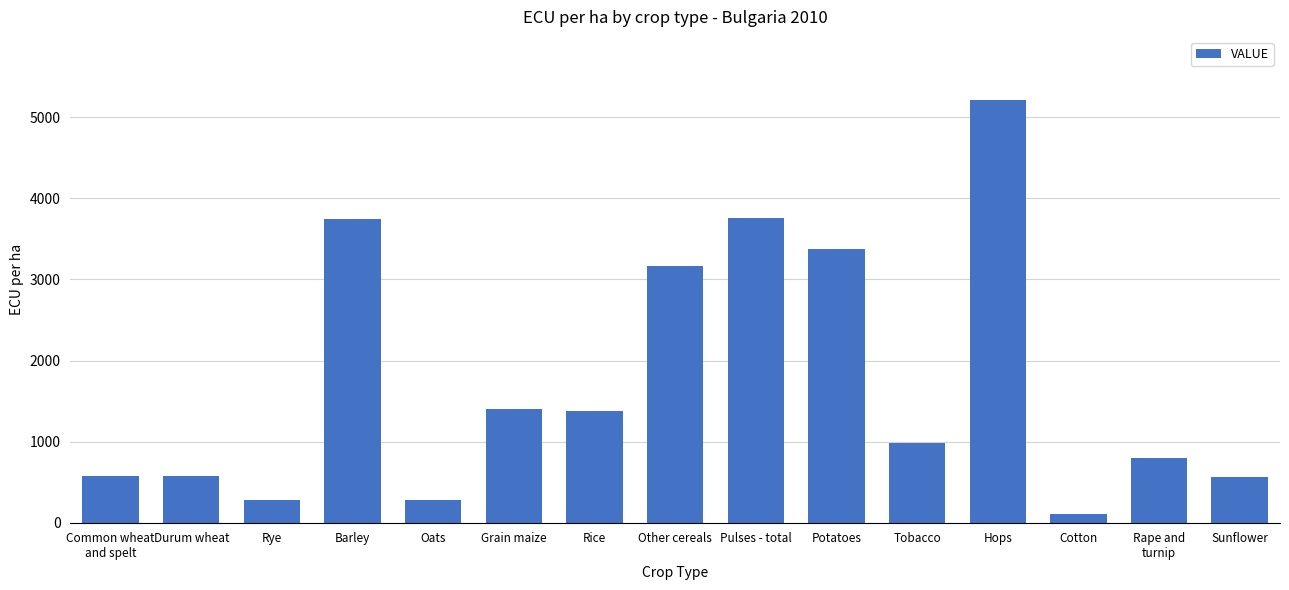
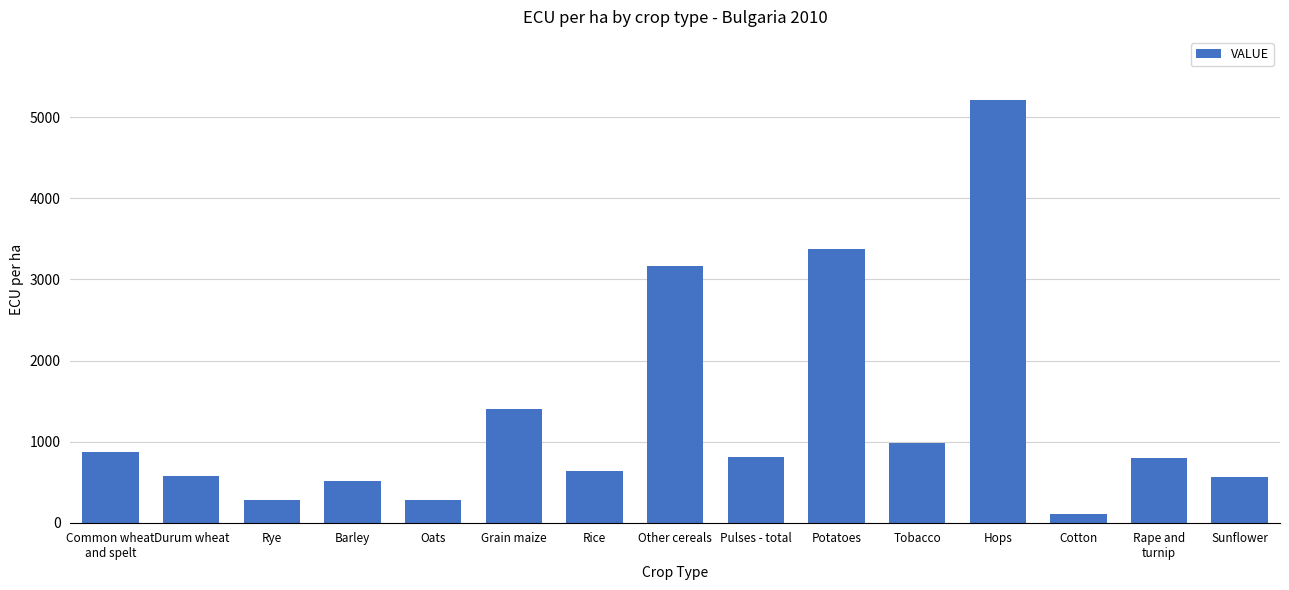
  {
-   "Common wheat and spelt": 600,
+   "Common wheat and spelt": 900,
    "Durum wheat": 600,
    "Rye": 300,
-   "Barley": 3700,
+   "Barley": 500,
    "Oats": 300,
    "Grain maize": 1400,
-   "Rice": 1400,
+   "Rice": 600,
    "Other cereals": 3200,
-   "Pulses - total": 3800,
+   "Pulses - total": 800,
    "Potatoes": 3400,
    "Tobacco": 1000,
    "Hops": 5200,
    "Cotton": 100,
    "Rape and turnip": 800,
    "Sunflower": 600
  }
